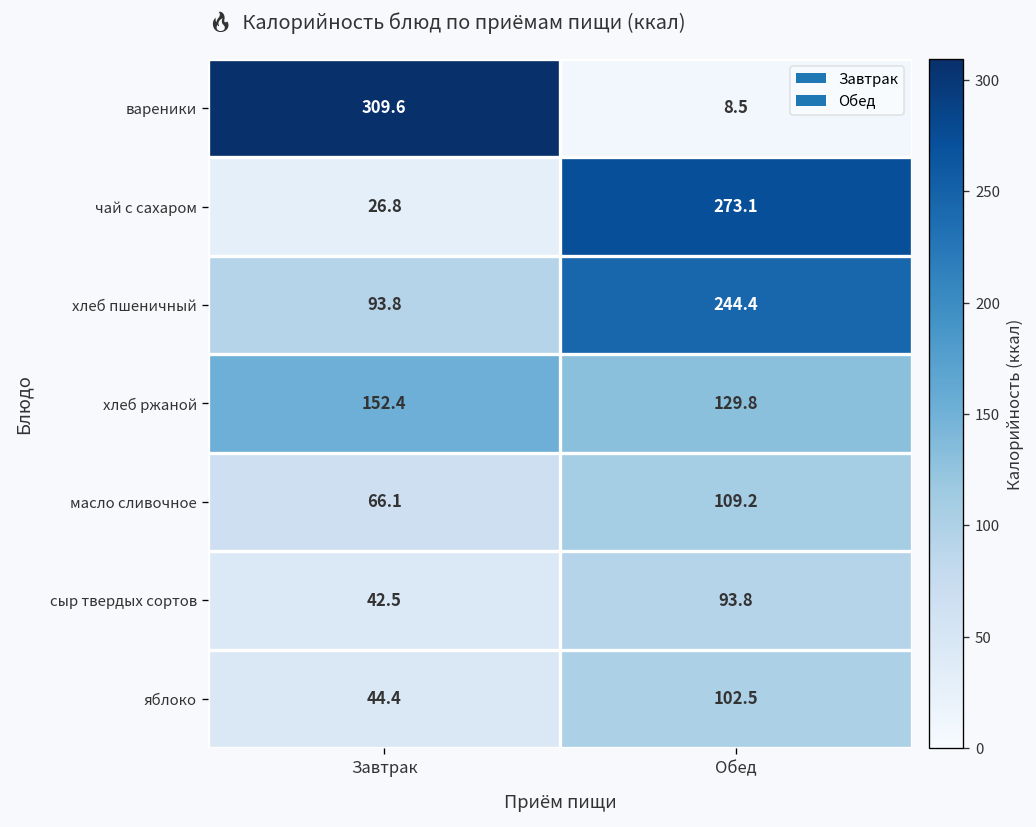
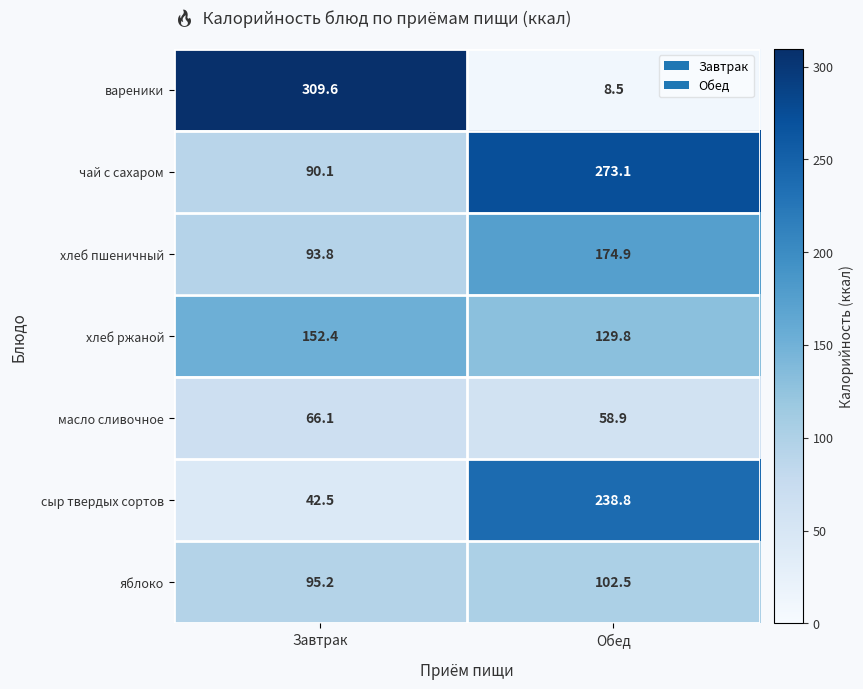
  {
    "вареники": {
      "Завтрак": 309.6,
      "Обед": 8.5
    },
    "чай с сахаром": {
-     "Завтрак": 26.8,
+     "Завтрак": 90.1,
      "Обед": 273.1
    },
    "хлеб пшеничный": {
      "Завтрак": 93.8,
-     "Обед": 244.4
+     "Обед": 174.9
    },
    "хлеб ржаной": {
      "Завтрак": 152.4,
      "Обед": 129.8
    },
    "масло сливочное": {
      "Завтрак": 66.1,
-     "Обед": 109.2
+     "Обед": 58.9
    },
    "сыр твердых сортов": {
      "Завтрак": 42.5,
-     "Обед": 93.8
+     "Обед": 238.8
    },
    "яблоко": {
-     "Завтрак": 44.4,
+     "Завтрак": 95.2,
      "Обед": 102.5
    }
  }
